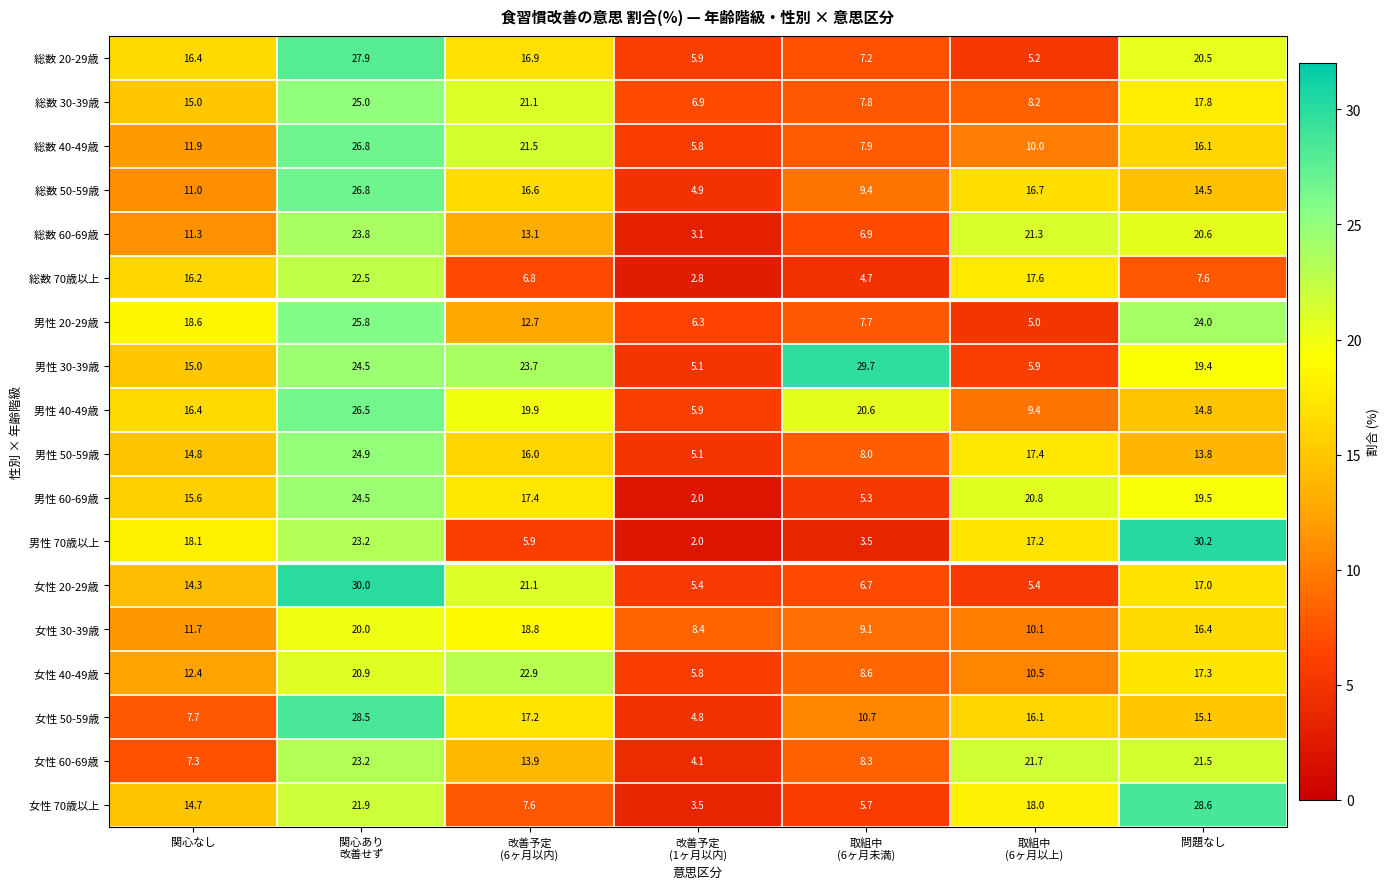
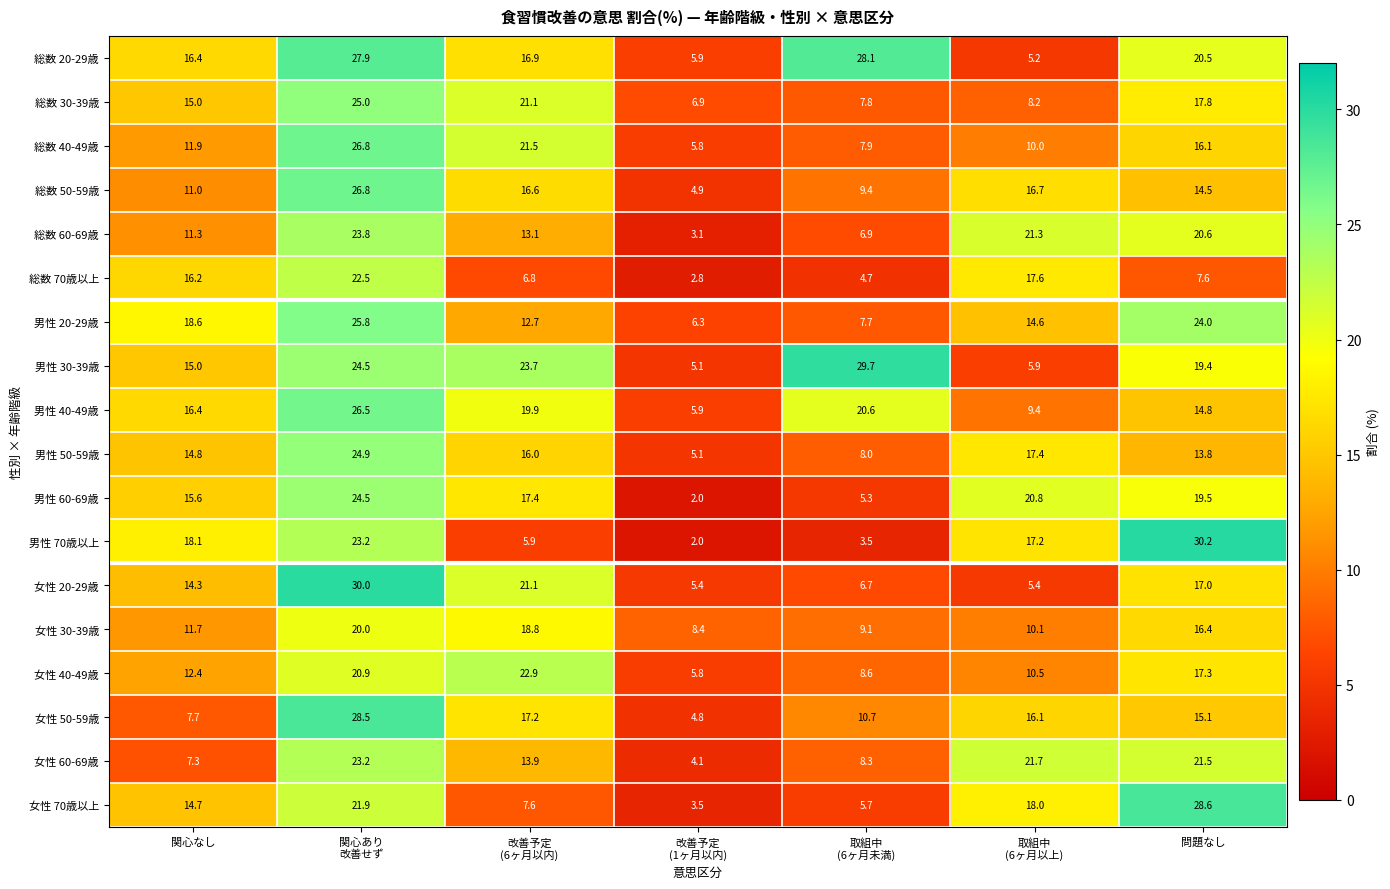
  {
    "総数 20-29歳": {
      "関心なし": 16.4,
      "関心あり 改善せず": 27.9,
      "改善予定 (6ヶ月以内)": 16.9,
      "改善予定 (1ヶ月以内)": 5.9,
-     "取組中 (6ヶ月未満)": 7.2,
+     "取組中 (6ヶ月未満)": 28.1,
      "取組中 (6ヶ月以上)": 5.2,
      "問題なし": 20.5
    },
    "総数 30-39歳": {
      "関心なし": 15.0,
      "関心あり 改善せず": 25.0,
      "改善予定 (6ヶ月以内)": 21.1,
      "改善予定 (1ヶ月以内)": 6.9,
      "取組中 (6ヶ月未満)": 7.8,
      "取組中 (6ヶ月以上)": 8.2,
      "問題なし": 17.8
    },
    "総数 40-49歳": {
      "関心なし": 11.9,
      "関心あり 改善せず": 26.8,
      "改善予定 (6ヶ月以内)": 21.5,
      "改善予定 (1ヶ月以内)": 5.8,
      "取組中 (6ヶ月未満)": 7.9,
      "取組中 (6ヶ月以上)": 10.0,
      "問題なし": 16.1
    },
    "総数 50-59歳": {
      "関心なし": 11.0,
      "関心あり 改善せず": 26.8,
      "改善予定 (6ヶ月以内)": 16.6,
      "改善予定 (1ヶ月以内)": 4.9,
      "取組中 (6ヶ月未満)": 9.4,
      "取組中 (6ヶ月以上)": 16.7,
      "問題なし": 14.5
    },
    "総数 60-69歳": {
      "関心なし": 11.3,
      "関心あり 改善せず": 23.8,
      "改善予定 (6ヶ月以内)": 13.1,
      "改善予定 (1ヶ月以内)": 3.1,
      "取組中 (6ヶ月未満)": 6.9,
      "取組中 (6ヶ月以上)": 21.3,
      "問題なし": 20.6
    },
    "総数 70歳以上": {
      "関心なし": 16.2,
      "関心あり 改善せず": 22.5,
      "改善予定 (6ヶ月以内)": 6.8,
      "改善予定 (1ヶ月以内)": 2.8,
      "取組中 (6ヶ月未満)": 4.7,
      "取組中 (6ヶ月以上)": 17.6,
      "問題なし": 7.6
    },
    "男性 20-29歳": {
      "関心なし": 18.6,
      "関心あり 改善せず": 25.8,
      "改善予定 (6ヶ月以内)": 12.7,
      "改善予定 (1ヶ月以内)": 6.3,
      "取組中 (6ヶ月未満)": 7.7,
-     "取組中 (6ヶ月以上)": 5.0,
+     "取組中 (6ヶ月以上)": 14.6,
      "問題なし": 24.0
    },
    "男性 30-39歳": {
      "関心なし": 15.0,
      "関心あり 改善せず": 24.5,
      "改善予定 (6ヶ月以内)": 23.7,
      "改善予定 (1ヶ月以内)": 5.1,
      "取組中 (6ヶ月未満)": 29.7,
      "取組中 (6ヶ月以上)": 5.9,
      "問題なし": 19.4
    },
    "男性 40-49歳": {
      "関心なし": 16.4,
      "関心あり 改善せず": 26.5,
      "改善予定 (6ヶ月以内)": 19.9,
      "改善予定 (1ヶ月以内)": 5.9,
      "取組中 (6ヶ月未満)": 20.6,
      "取組中 (6ヶ月以上)": 9.4,
      "問題なし": 14.8
    },
    "男性 50-59歳": {
      "関心なし": 14.8,
      "関心あり 改善せず": 24.9,
      "改善予定 (6ヶ月以内)": 16.0,
      "改善予定 (1ヶ月以内)": 5.1,
      "取組中 (6ヶ月未満)": 8.0,
      "取組中 (6ヶ月以上)": 17.4,
      "問題なし": 13.8
    },
    "男性 60-69歳": {
      "関心なし": 15.6,
      "関心あり 改善せず": 24.5,
      "改善予定 (6ヶ月以内)": 17.4,
      "改善予定 (1ヶ月以内)": 2.0,
      "取組中 (6ヶ月未満)": 5.3,
      "取組中 (6ヶ月以上)": 20.8,
      "問題なし": 19.5
    },
    "男性 70歳以上": {
      "関心なし": 18.1,
      "関心あり 改善せず": 23.2,
      "改善予定 (6ヶ月以内)": 5.9,
      "改善予定 (1ヶ月以内)": 2.0,
      "取組中 (6ヶ月未満)": 3.5,
      "取組中 (6ヶ月以上)": 17.2,
      "問題なし": 30.2
    },
    "女性 20-29歳": {
      "関心なし": 14.3,
      "関心あり 改善せず": 30.0,
      "改善予定 (6ヶ月以内)": 21.1,
      "改善予定 (1ヶ月以内)": 5.4,
      "取組中 (6ヶ月未満)": 6.7,
      "取組中 (6ヶ月以上)": 5.4,
      "問題なし": 17.0
    },
    "女性 30-39歳": {
      "関心なし": 11.7,
      "関心あり 改善せず": 20.0,
      "改善予定 (6ヶ月以内)": 18.8,
      "改善予定 (1ヶ月以内)": 8.4,
      "取組中 (6ヶ月未満)": 9.1,
      "取組中 (6ヶ月以上)": 10.1,
      "問題なし": 16.4
    },
    "女性 40-49歳": {
      "関心なし": 12.4,
      "関心あり 改善せず": 20.9,
      "改善予定 (6ヶ月以内)": 22.9,
      "改善予定 (1ヶ月以内)": 5.8,
      "取組中 (6ヶ月未満)": 8.6,
      "取組中 (6ヶ月以上)": 10.5,
      "問題なし": 17.3
    },
    "女性 50-59歳": {
      "関心なし": 7.7,
      "関心あり 改善せず": 28.5,
      "改善予定 (6ヶ月以内)": 17.2,
      "改善予定 (1ヶ月以内)": 4.8,
      "取組中 (6ヶ月未満)": 10.7,
      "取組中 (6ヶ月以上)": 16.1,
      "問題なし": 15.1
    },
    "女性 60-69歳": {
      "関心なし": 7.3,
      "関心あり 改善せず": 23.2,
      "改善予定 (6ヶ月以内)": 13.9,
      "改善予定 (1ヶ月以内)": 4.1,
      "取組中 (6ヶ月未満)": 8.3,
      "取組中 (6ヶ月以上)": 21.7,
      "問題なし": 21.5
    },
    "女性 70歳以上": {
      "関心なし": 14.7,
      "関心あり 改善せず": 21.9,
      "改善予定 (6ヶ月以内)": 7.6,
      "改善予定 (1ヶ月以内)": 3.5,
      "取組中 (6ヶ月未満)": 5.7,
      "取組中 (6ヶ月以上)": 18.0,
      "問題なし": 28.6
    }
  }
